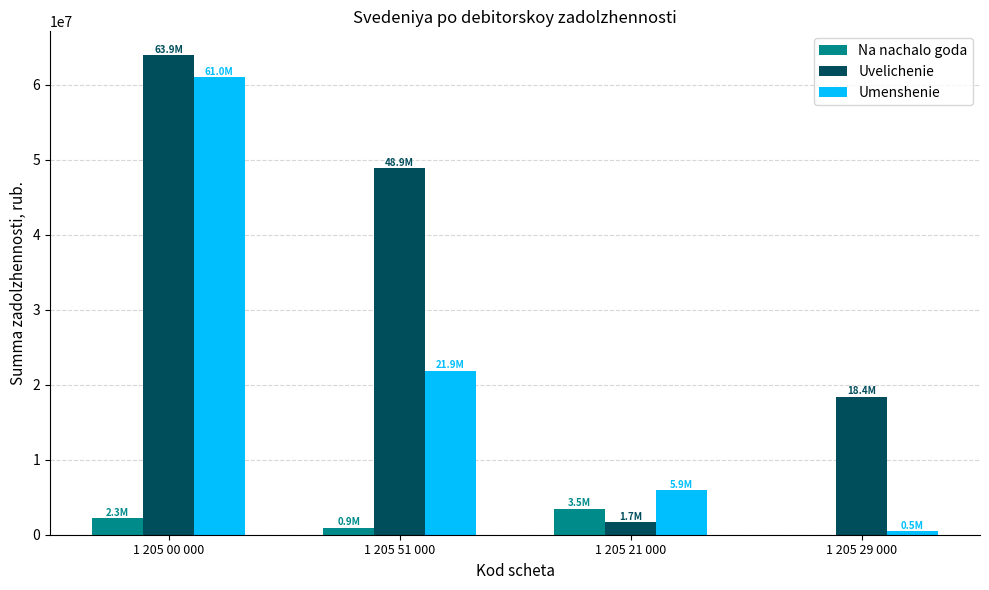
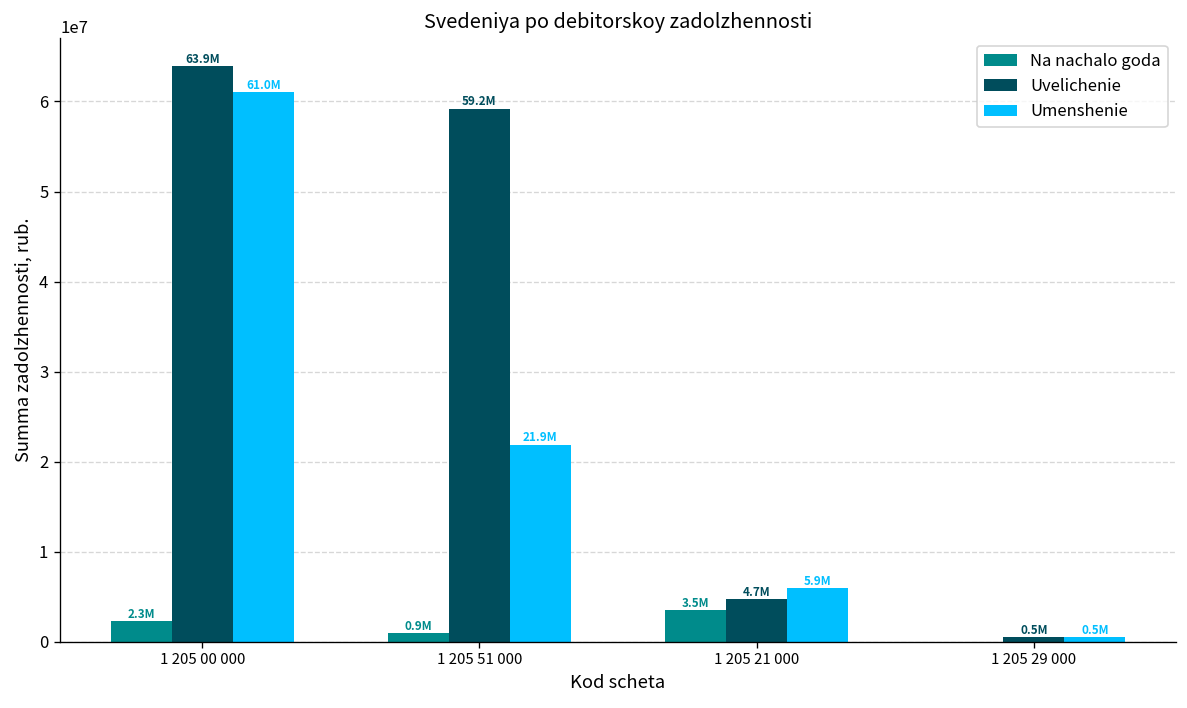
  {
    "Na nachalo goda": {
      "1 205 00 000": "2.3M",
      "1 205 51 000": "0.9M",
      "1 205 21 000": "3.5M"
    },
    "Uvelichenie": {
      "1 205 00 000": "63.9M",
-     "1 205 51 000": "48.9M",
-     "1 205 21 000": "1.7M",
-     "1 205 29 000": "18.4M"
+     "1 205 51 000": "59.2M",
+     "1 205 21 000": "4.7M",
+     "1 205 29 000": "0.5M"
    },
    "Umenshenie": {
      "1 205 00 000": "61.0M",
      "1 205 51 000": "21.9M",
      "1 205 21 000": "5.9M",
      "1 205 29 000": "0.5M"
    }
  }
